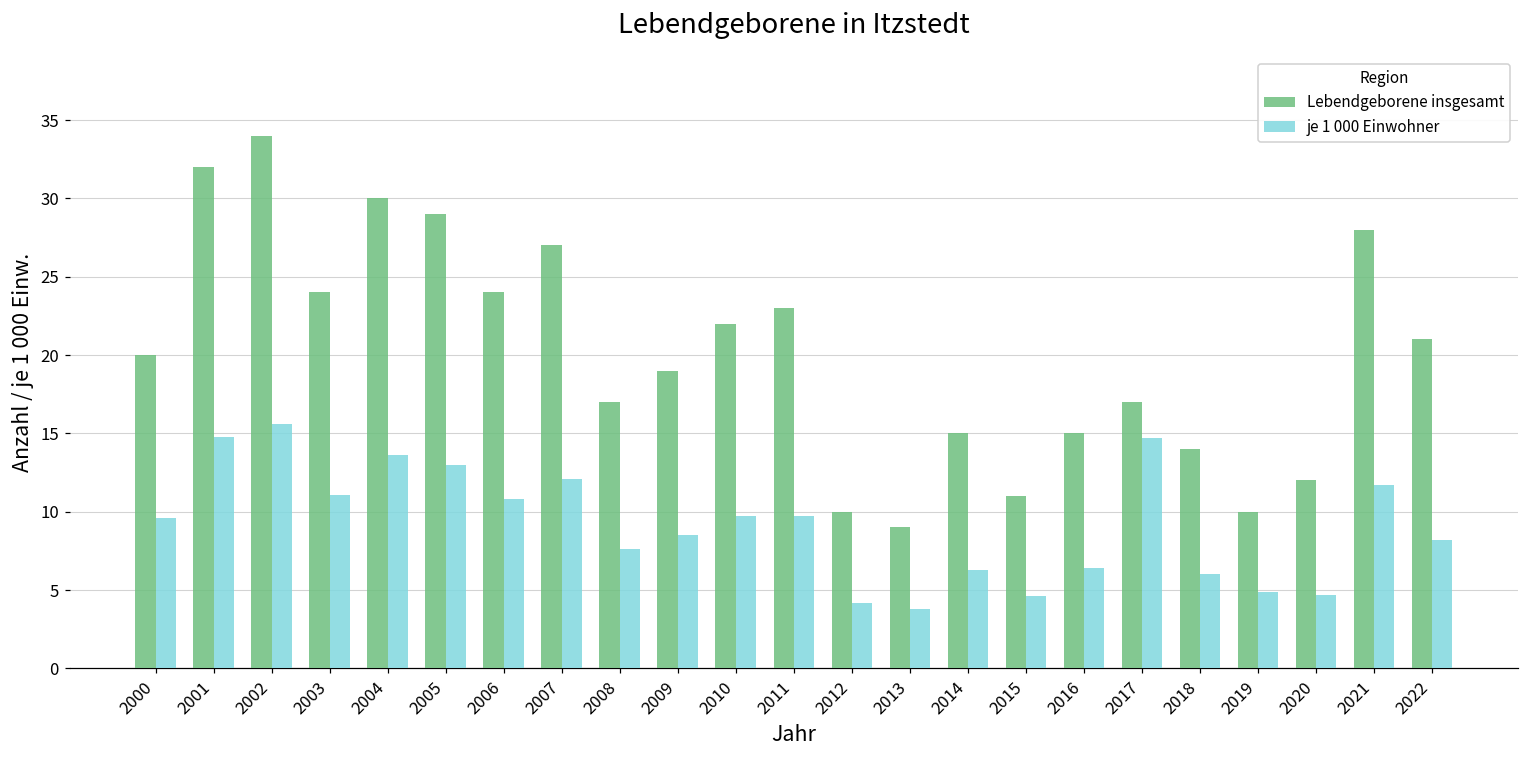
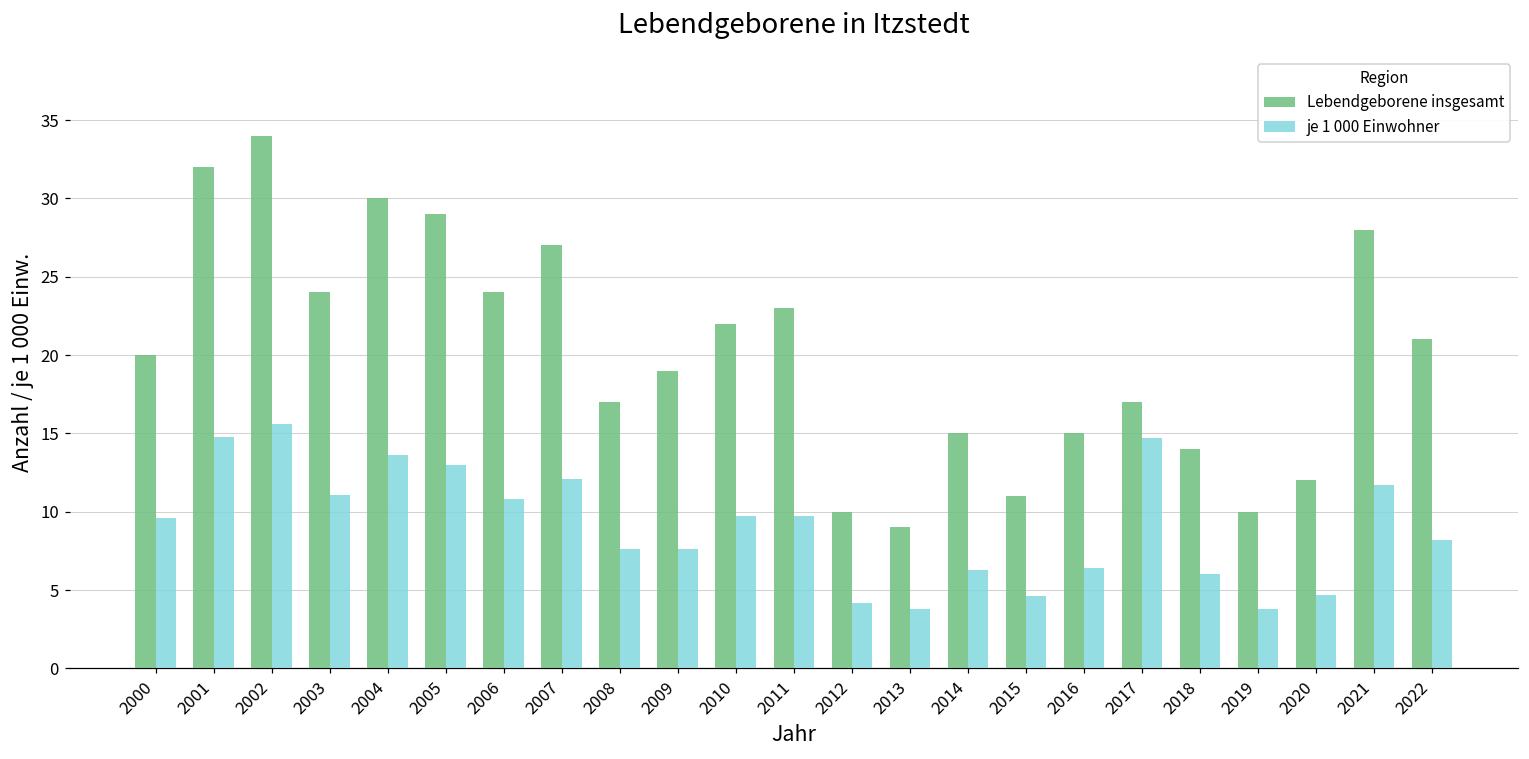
  {
    "Lebendgeborene insgesamt": {
      "2000": 20.0,
      "2001": 32.0,
      "2002": 34.0,
      "2003": 24.0,
      "2004": 30.0,
      "2005": 29.0,
      "2006": 24.0,
      "2007": 27.0,
      "2008": 17.0,
      "2009": 19.0,
      "2010": 22.0,
      "2011": 23.0,
      "2012": 10.0,
      "2013": 9.0,
      "2014": 15.0,
      "2015": 11.0,
      "2016": 15.0,
      "2017": 17.0,
      "2018": 14.0,
      "2019": 10.0,
      "2020": 12.0,
      "2021": 28.0,
      "2022": 21.0
    },
    "je 1 000 Einwohner": {
      "2000": 9.6,
      "2001": 14.8,
      "2002": 15.6,
      "2003": 11.1,
      "2004": 13.6,
      "2005": 13.0,
      "2006": 10.8,
      "2007": 12.1,
      "2008": 7.6,
-     "2009": 8.5,
+     "2009": 7.6,
      "2010": 9.7,
      "2011": 9.7,
      "2012": 4.2,
      "2013": 3.8,
      "2014": 6.3,
      "2015": 4.6,
      "2016": 6.4,
      "2017": 14.7,
      "2018": 6.0,
-     "2019": 4.9,
+     "2019": 3.8,
      "2020": 4.7,
      "2021": 11.7,
      "2022": 8.2
    }
  }
